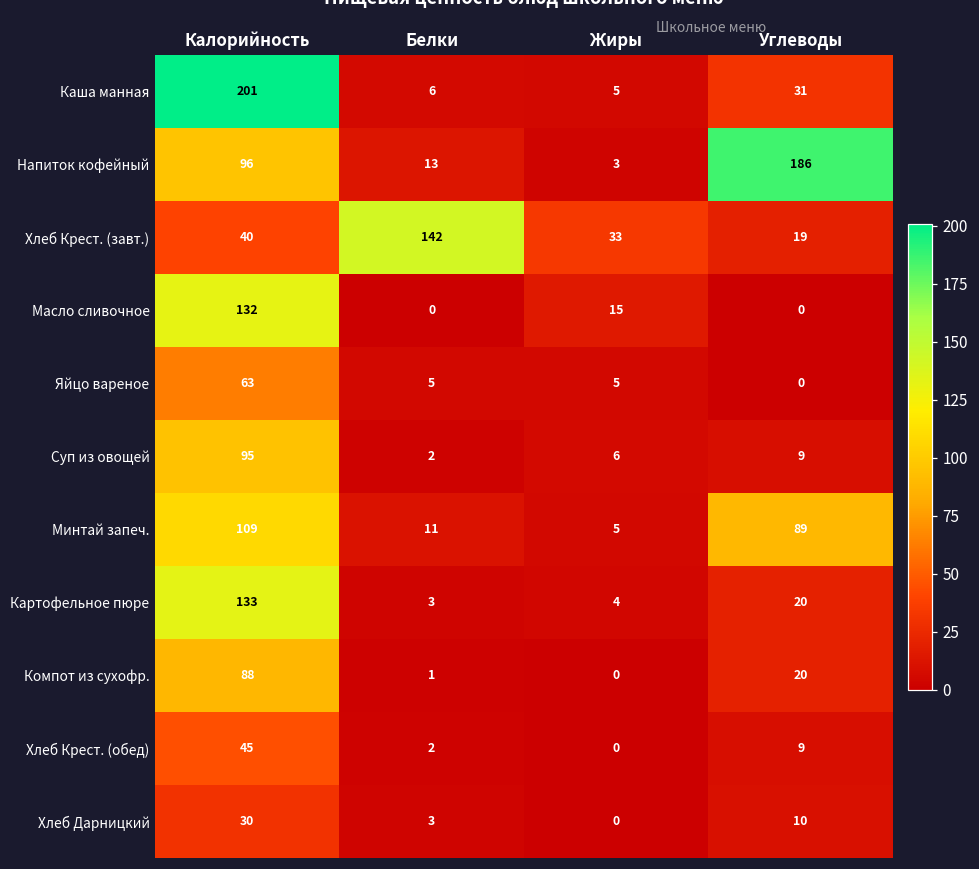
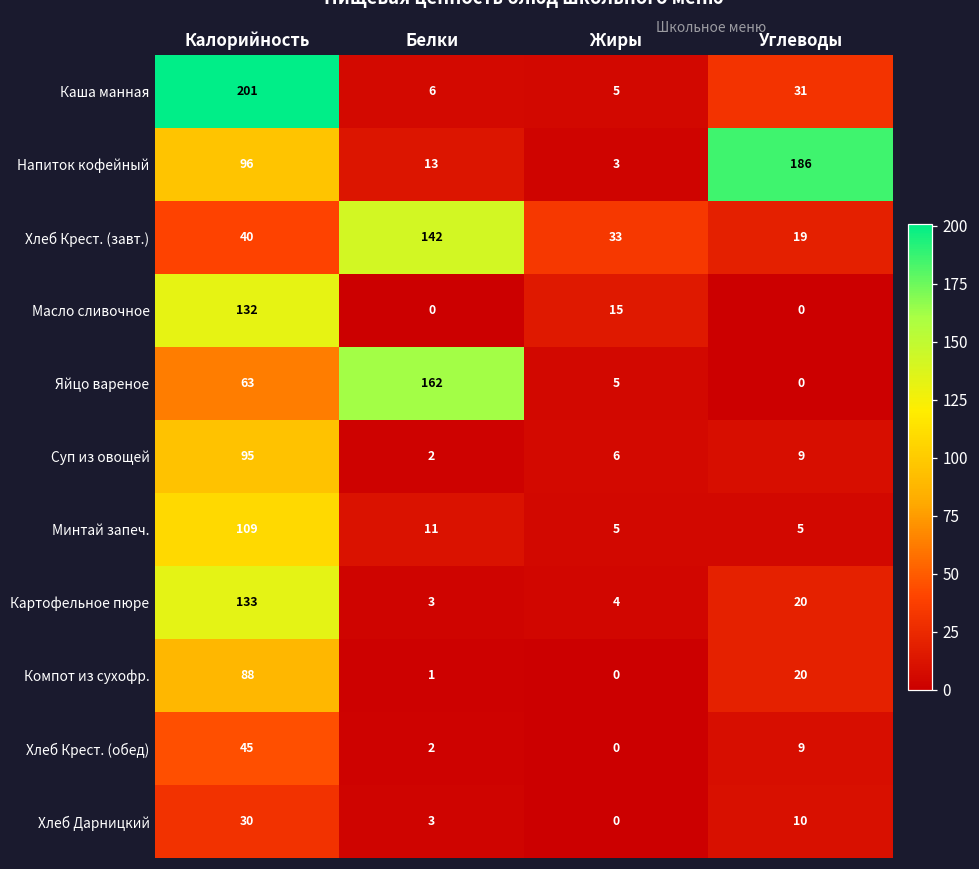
  {
    "Каша манная": {
      "Калорийность": 201,
      "Белки": 6,
      "Жиры": 5,
      "Углеводы": 31
    },
    "Напиток кофейный": {
      "Калорийность": 96,
      "Белки": 13,
      "Жиры": 3,
      "Углеводы": 186
    },
    "Хлеб Крест. (завт.)": {
      "Калорийность": 40,
      "Белки": 142,
      "Жиры": 33,
      "Углеводы": 19
    },
    "Масло сливочное": {
      "Калорийность": 132,
      "Белки": 0,
      "Жиры": 15,
      "Углеводы": 0
    },
    "Яйцо вареное": {
      "Калорийность": 63,
-     "Белки": 5,
+     "Белки": 162,
      "Жиры": 5,
      "Углеводы": 0
    },
    "Суп из овощей": {
      "Калорийность": 95,
      "Белки": 2,
      "Жиры": 6,
      "Углеводы": 9
    },
    "Минтай запеч.": {
      "Калорийность": 109,
      "Белки": 11,
      "Жиры": 5,
-     "Углеводы": 89
+     "Углеводы": 5
    },
    "Картофельное пюре": {
      "Калорийность": 133,
      "Белки": 3,
      "Жиры": 4,
      "Углеводы": 20
    },
    "Компот из сухофр.": {
      "Калорийность": 88,
      "Белки": 1,
      "Жиры": 0,
      "Углеводы": 20
    },
    "Хлеб Крест. (обед)": {
      "Калорийность": 45,
      "Белки": 2,
      "Жиры": 0,
      "Углеводы": 9
    },
    "Хлеб Дарницкий": {
      "Калорийность": 30,
      "Белки": 3,
      "Жиры": 0,
      "Углеводы": 10
    }
  }
